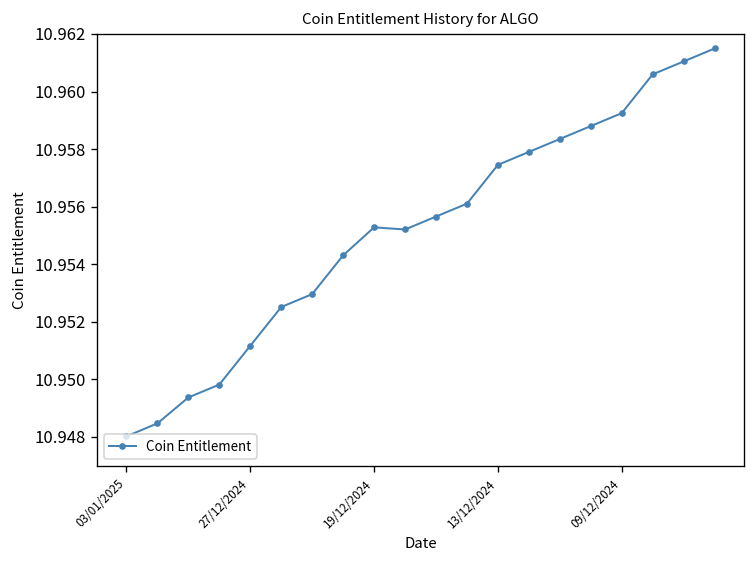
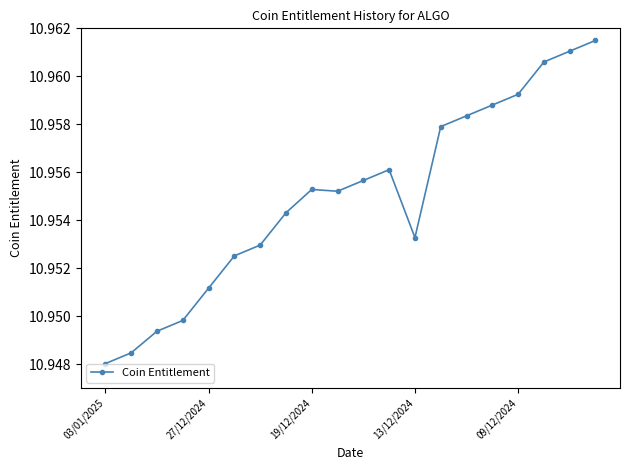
  {
    "03/01/2025": 10.9480,
    "27/12/2024": 10.9512,
    "19/12/2024": 10.9553,
-   "13/12/2024": 10.9575,
+   "13/12/2024": 10.9533,
    "09/12/2024": 10.9593
  }
